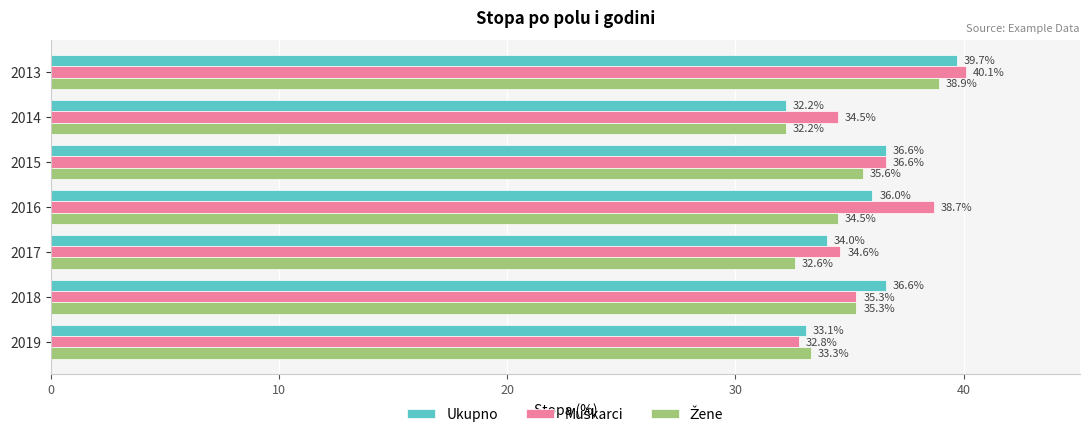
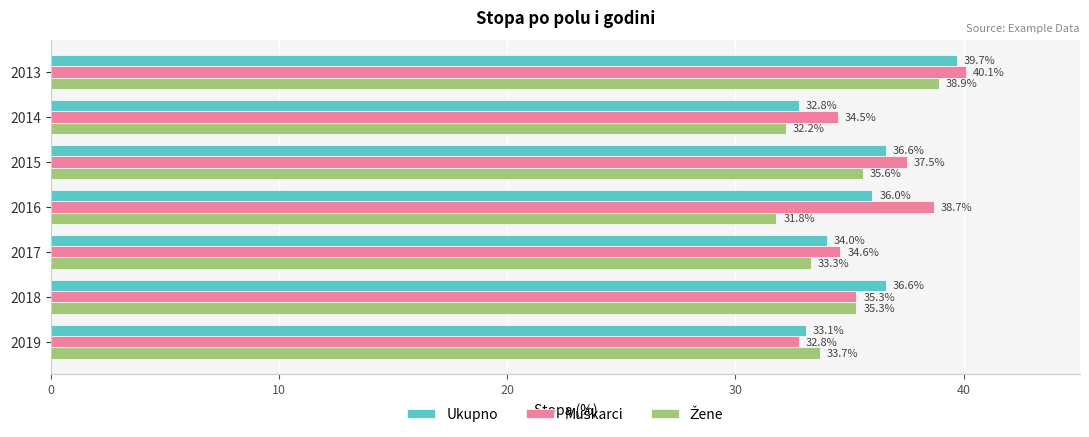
  {
    "Ukupno": {
      "2013": "39.7%",
-     "2014": "32.2%",
+     "2014": "32.8%",
      "2015": "36.6%",
      "2016": "36.0%",
      "2017": "34.0%",
      "2018": "36.6%",
      "2019": "33.1%"
    },
    "Muškarci": {
      "2013": "40.1%",
      "2014": "34.5%",
-     "2015": "36.6%",
+     "2015": "37.5%",
      "2016": "38.7%",
      "2017": "34.6%",
      "2018": "35.3%",
      "2019": "32.8%"
    },
    "Žene": {
      "2013": "38.9%",
      "2014": "32.2%",
      "2015": "35.6%",
-     "2016": "34.5%",
-     "2017": "32.6%",
+     "2016": "31.8%",
+     "2017": "33.3%",
      "2018": "35.3%",
-     "2019": "33.3%"
+     "2019": "33.7%"
    }
  }
